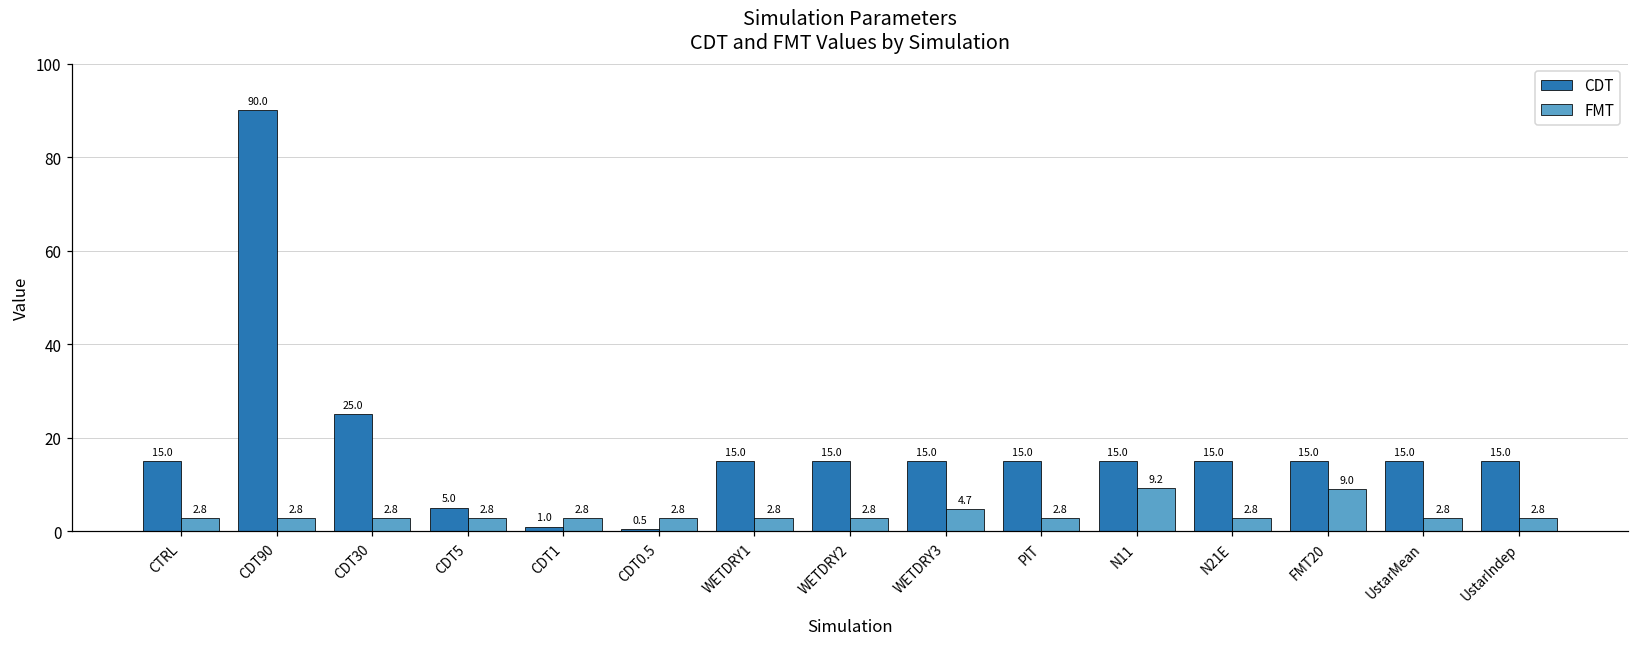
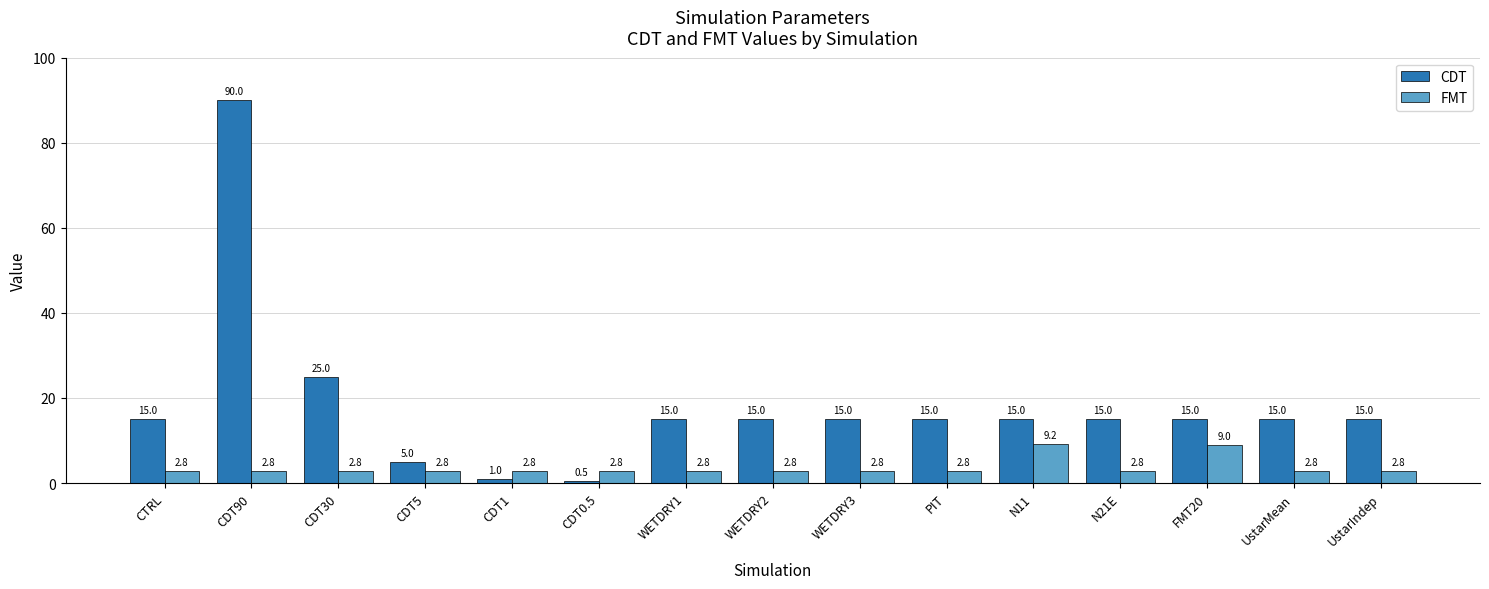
  {
    "CDT": {
      "CTRL": 15.0,
      "CDT90": 90.0,
      "CDT30": 25.0,
      "CDT5": 5.0,
      "CDT1": 1.0,
      "CDT0.5": 0.5,
      "WETDRY1": 15.0,
      "WETDRY2": 15.0,
      "WETDRY3": 15.0,
      "PIT": 15.0,
      "N11": 15.0,
      "N21E": 15.0,
      "FMT20": 15.0,
      "UstarMean": 15.0,
      "UstarIndep": 15.0
    },
    "FMT": {
      "CTRL": 2.8,
      "CDT90": 2.8,
      "CDT30": 2.8,
      "CDT5": 2.8,
      "CDT1": 2.8,
      "CDT0.5": 2.8,
      "WETDRY1": 2.8,
      "WETDRY2": 2.8,
-     "WETDRY3": 4.7,
+     "WETDRY3": 2.8,
      "PIT": 2.8,
      "N11": 9.2,
      "N21E": 2.8,
      "FMT20": 9.0,
      "UstarMean": 2.8,
      "UstarIndep": 2.8
    }
  }
